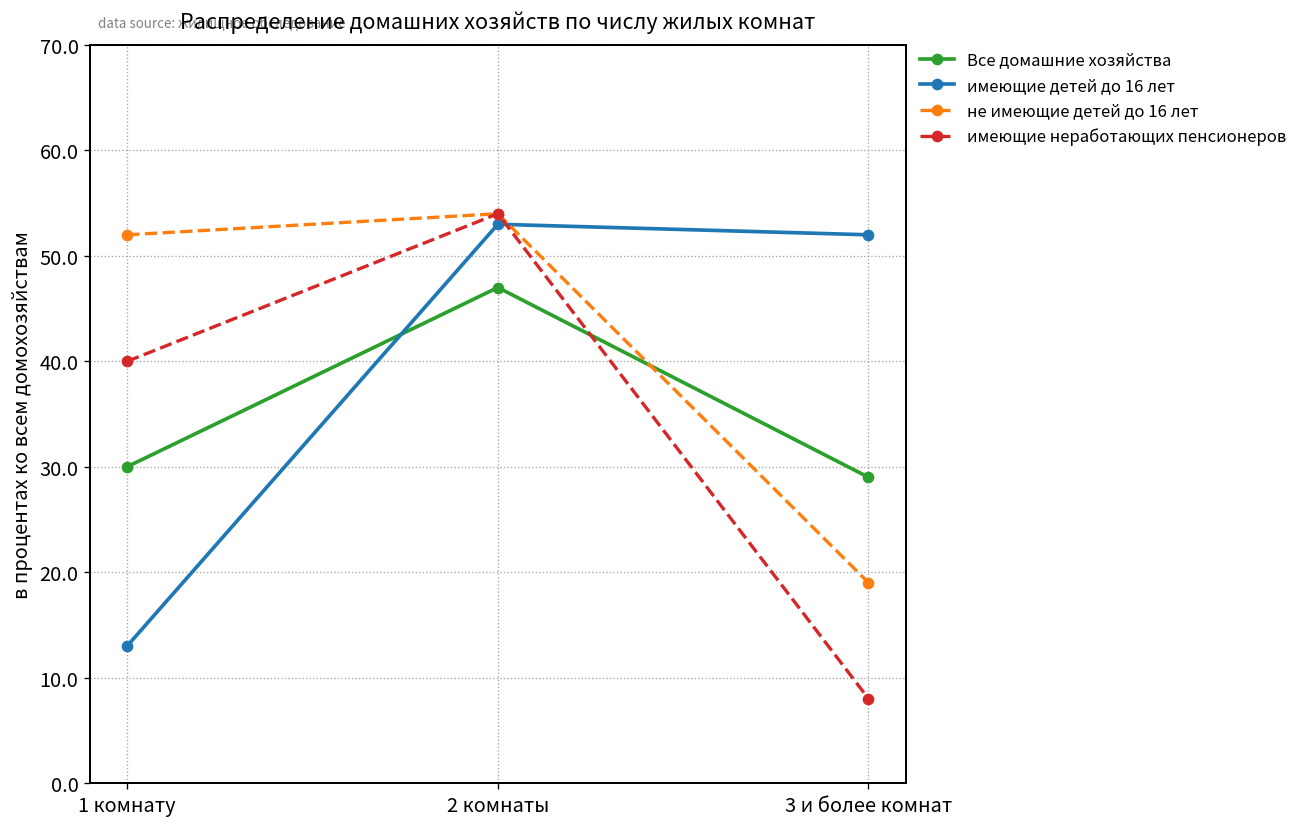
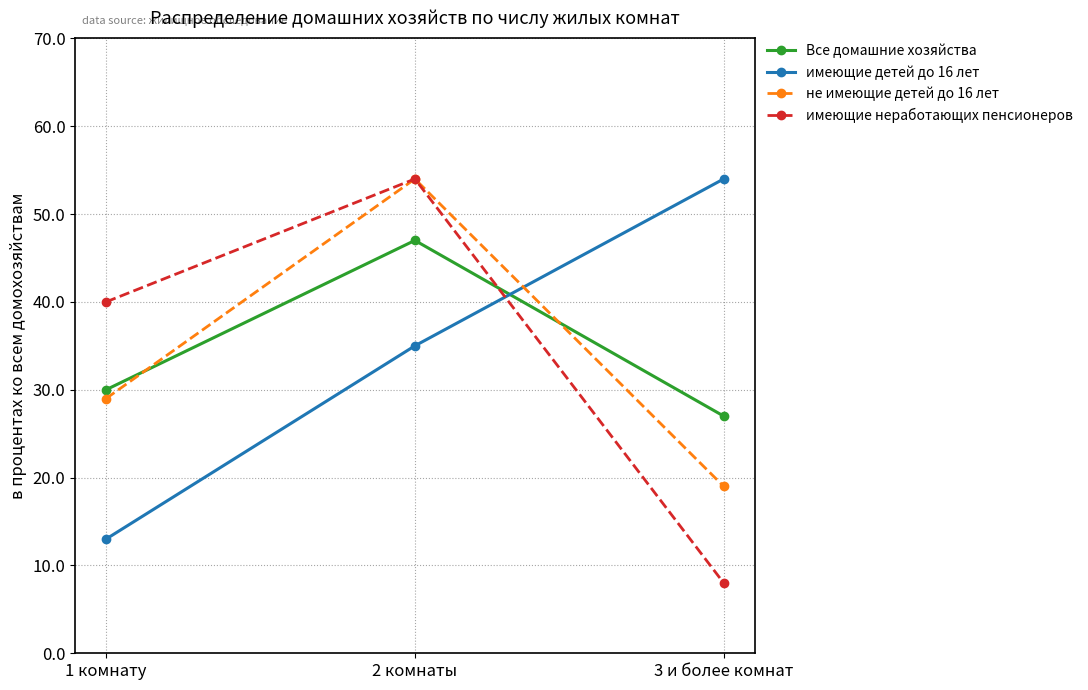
  {
    "Все домашние хозяйства": {
      "1 комнату": 30,
      "2 комнаты": 47,
-     "3 и более комнат": 29
+     "3 и более комнат": 27
    },
    "имеющие детей до 16 лет": {
      "1 комнату": 13,
-     "2 комнаты": 53,
-     "3 и более комнат": 52
+     "2 комнаты": 35,
+     "3 и более комнат": 54
    },
    "не имеющие детей до 16 лет": {
-     "1 комнату": 52,
+     "1 комнату": 29,
      "3 и более комнат": 19
    },
    "имеющие неработающих пенсионеров": {
      "1 комнату": 40,
      "3 и более комнат": 8
    }
  }
